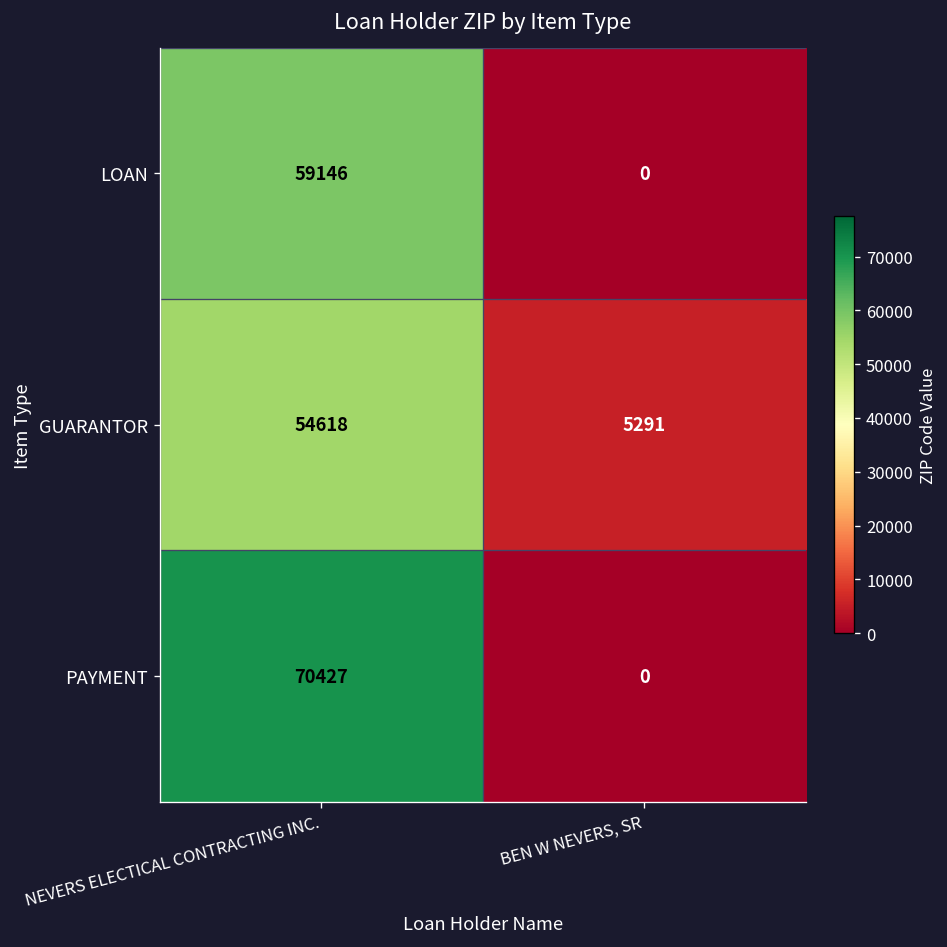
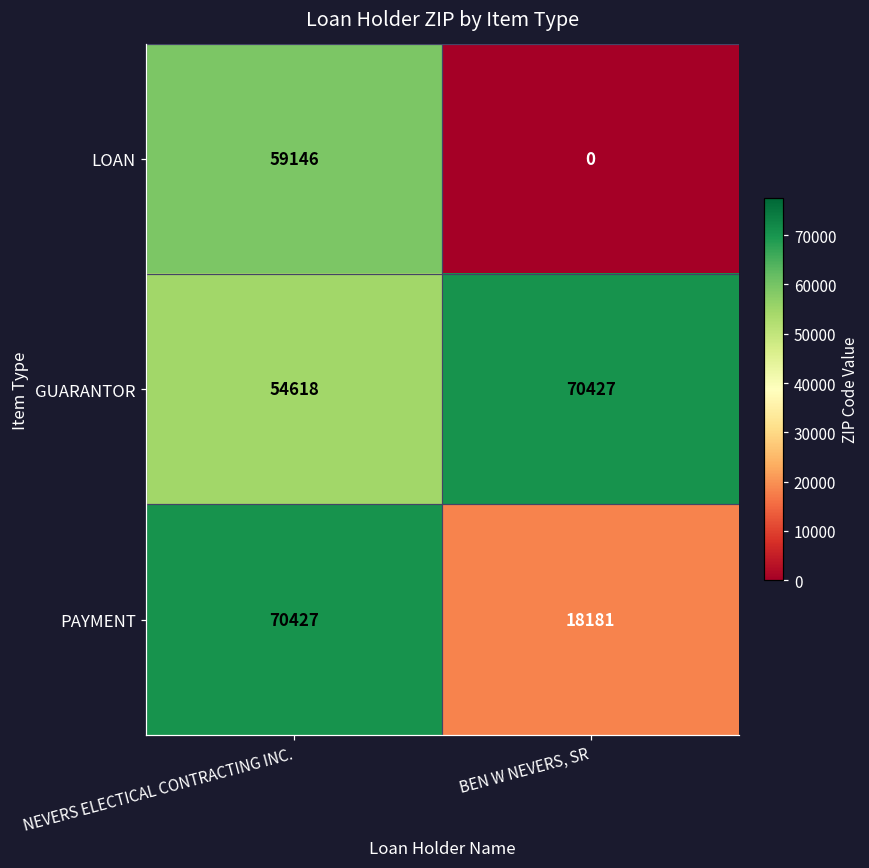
  {
    "LOAN": {
      "NEVERS ELECTICAL CONTRACTING INC.": 59146,
      "BEN W NEVERS, SR": 0
    },
    "GUARANTOR": {
      "NEVERS ELECTICAL CONTRACTING INC.": 54618,
-     "BEN W NEVERS, SR": 5291
+     "BEN W NEVERS, SR": 70427
    },
    "PAYMENT": {
      "NEVERS ELECTICAL CONTRACTING INC.": 70427,
-     "BEN W NEVERS, SR": 0
+     "BEN W NEVERS, SR": 18181
    }
  }
